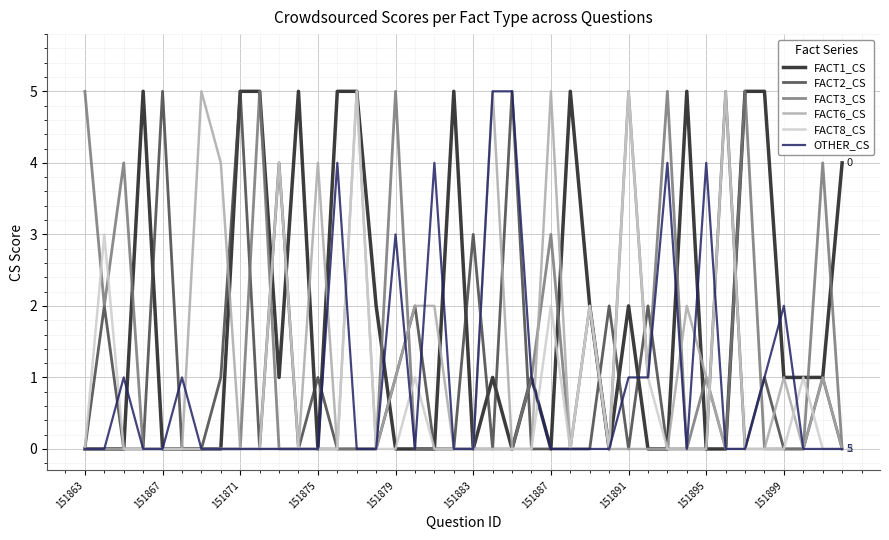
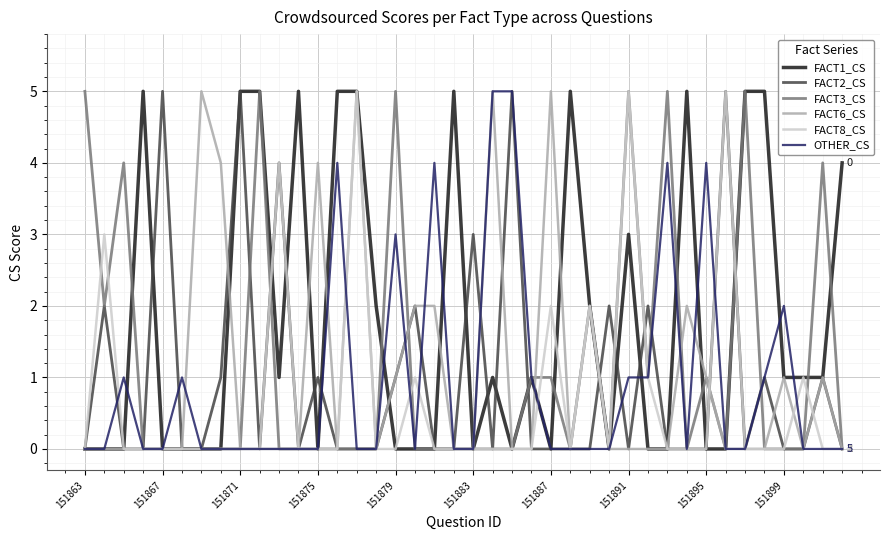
  {
    "FACT1_CS": {
-     "151891": 2
+     "151891": 3
    },
    "FACT3_CS": {
      "151863": 5,
      "151879": 5,
-     "151887": 3
+     "151887": 1
    }
  }
